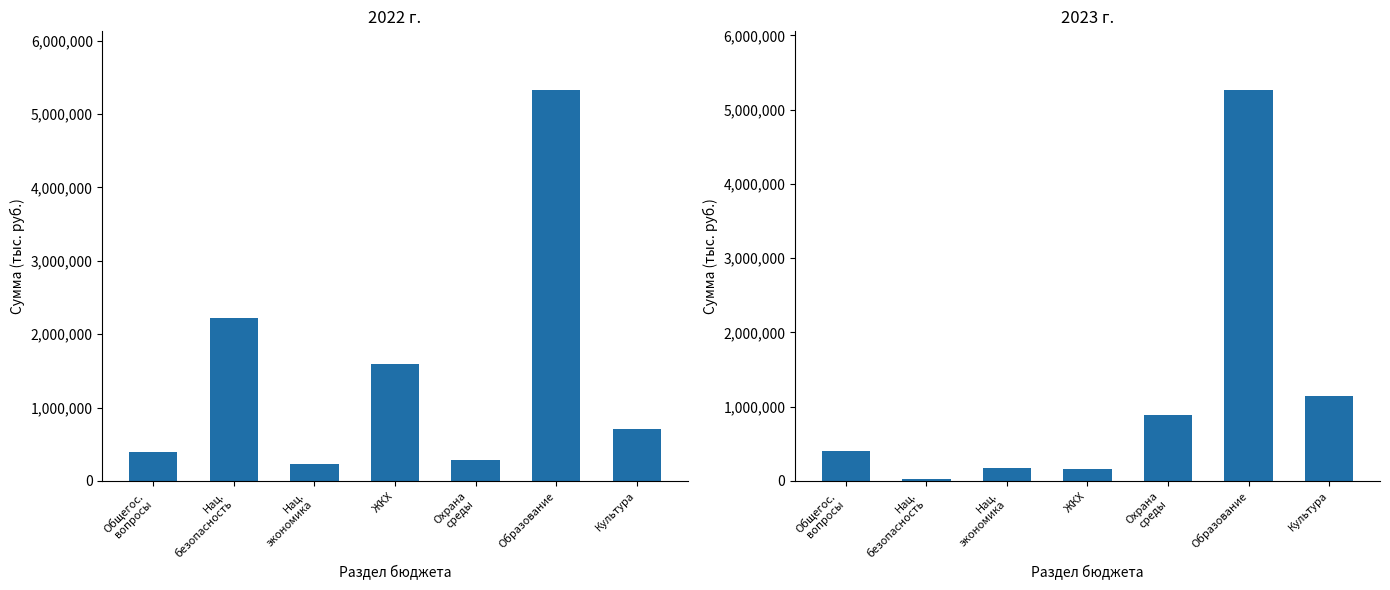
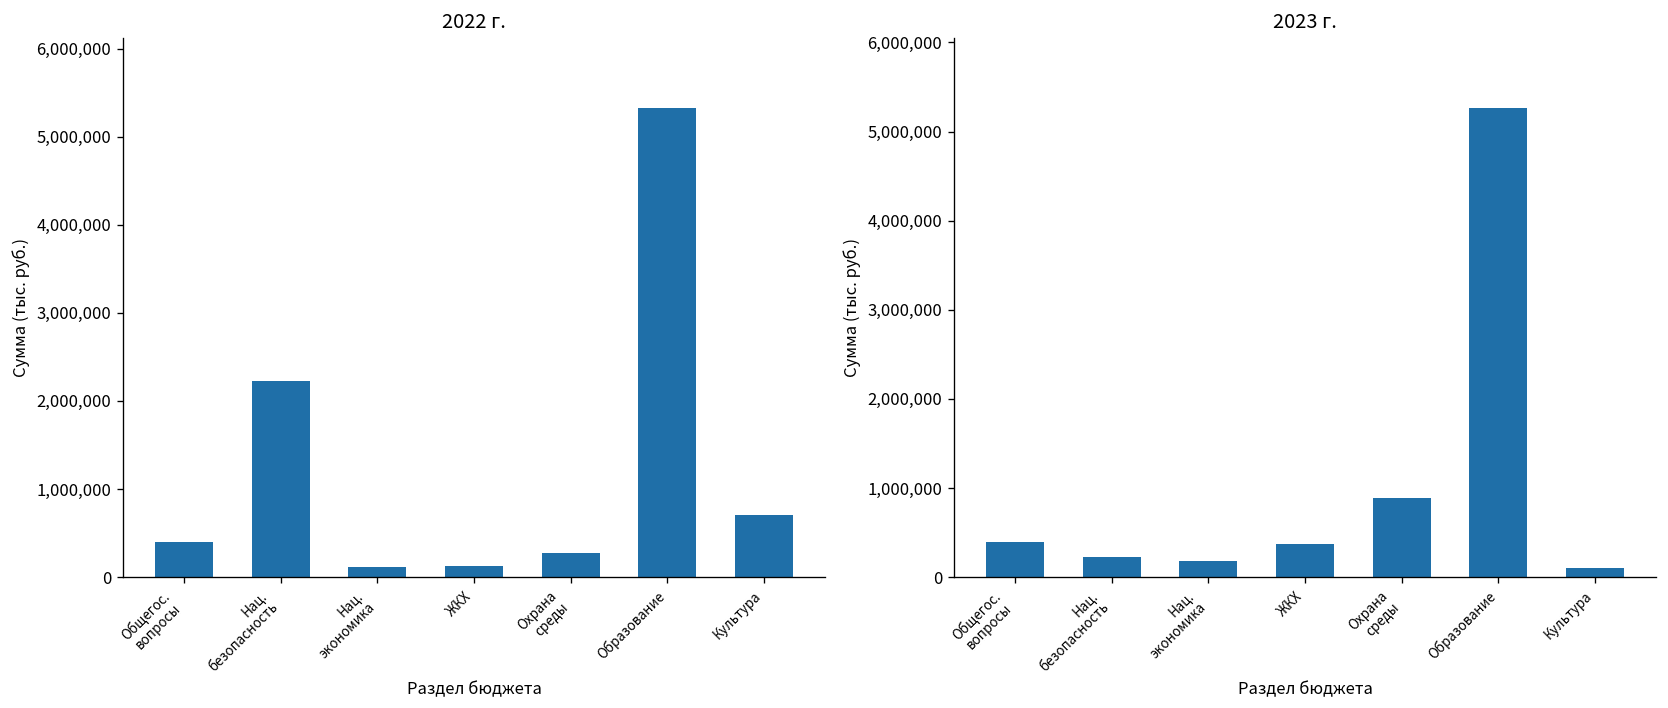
  {
    "2022 г.": {
      "Общегос. вопросы": "400,000",
      "Нац. безопасность": "2,200,000",
-     "Нац. экономика": "200,000",
-     "ЖКХ": "1,600,000",
+     "Нац. экономика": "100,000",
+     "ЖКХ": "100,000",
      "Охрана среды": "300,000",
      "Образование": "5,300,000",
      "Культура": "700,000"
    },
    "2023 г.": {
      "Общегос. вопросы": "400,000",
-     "Нац. безопасность": "0",
+     "Нац. безопасность": "200,000",
      "Нац. экономика": "200,000",
-     "ЖКХ": "200,000",
+     "ЖКХ": "400,000",
      "Охрана среды": "900,000",
      "Образование": "5,300,000",
-     "Культура": "1,100,000"
+     "Культура": "100,000"
    }
  }
